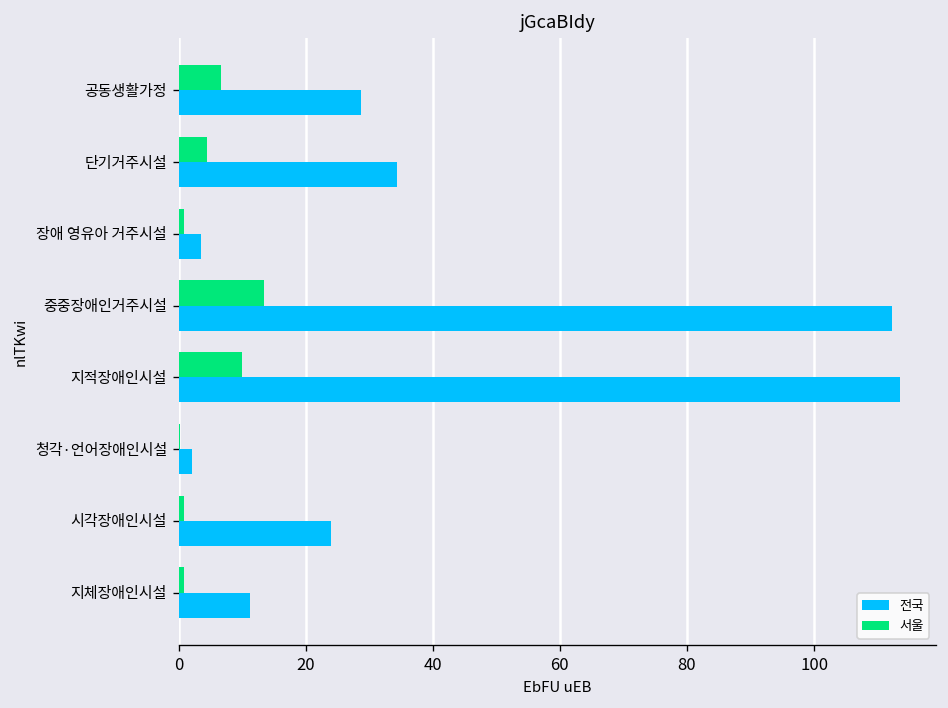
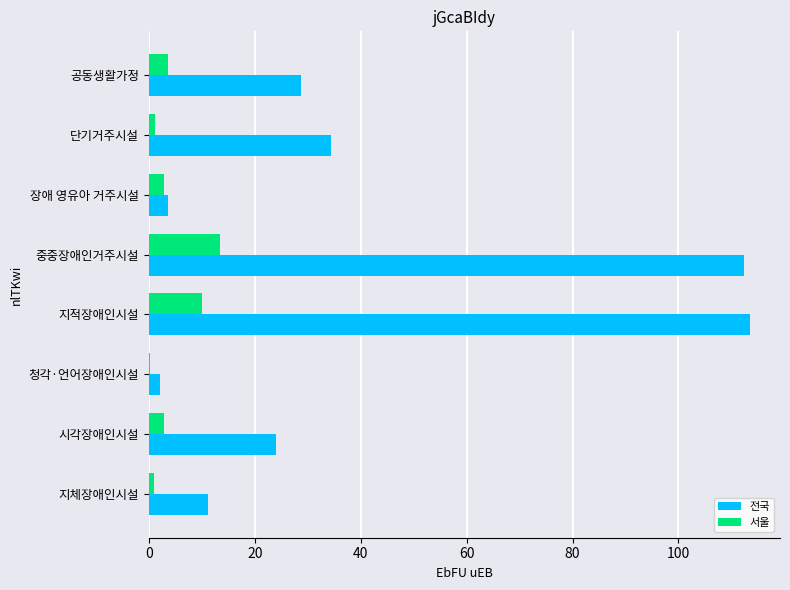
  {
    "전국": {
      "공동생활가정": 29,
      "단기거주시설": 34,
      "장애 영유아 거주시설": 4,
      "중중장애인거주시설": 112,
      "지적장애인시설": 113,
      "청각·언어장애인시설": 2,
      "시각장애인시설": 24,
      "지체장애인시설": 11
    },
    "서울": {
-     "공동생활가정": 7,
-     "단기거주시설": 4,
-     "장애 영유아 거주시설": 1,
+     "공동생활가정": 4,
+     "단기거주시설": 1,
+     "장애 영유아 거주시설": 3,
      "중중장애인거주시설": 13,
      "지적장애인시설": 10,
-     "시각장애인시설": 1,
+     "시각장애인시설": 3,
      "지체장애인시설": 1
    }
  }
